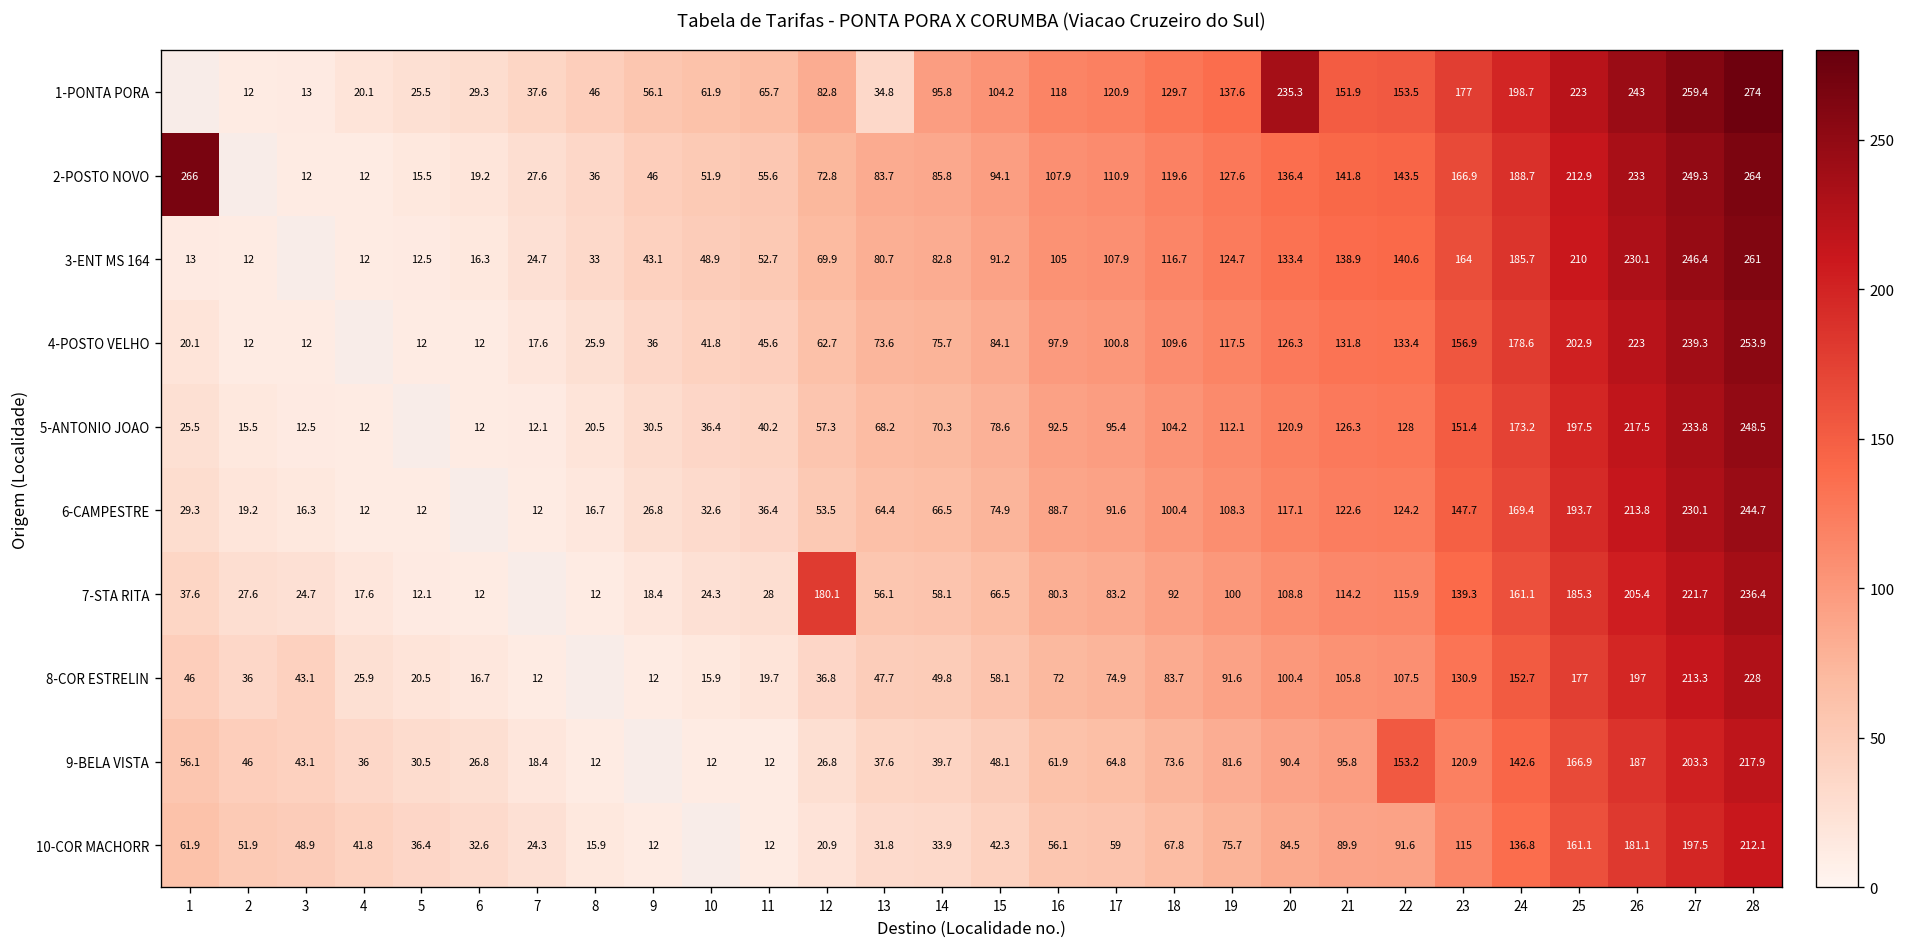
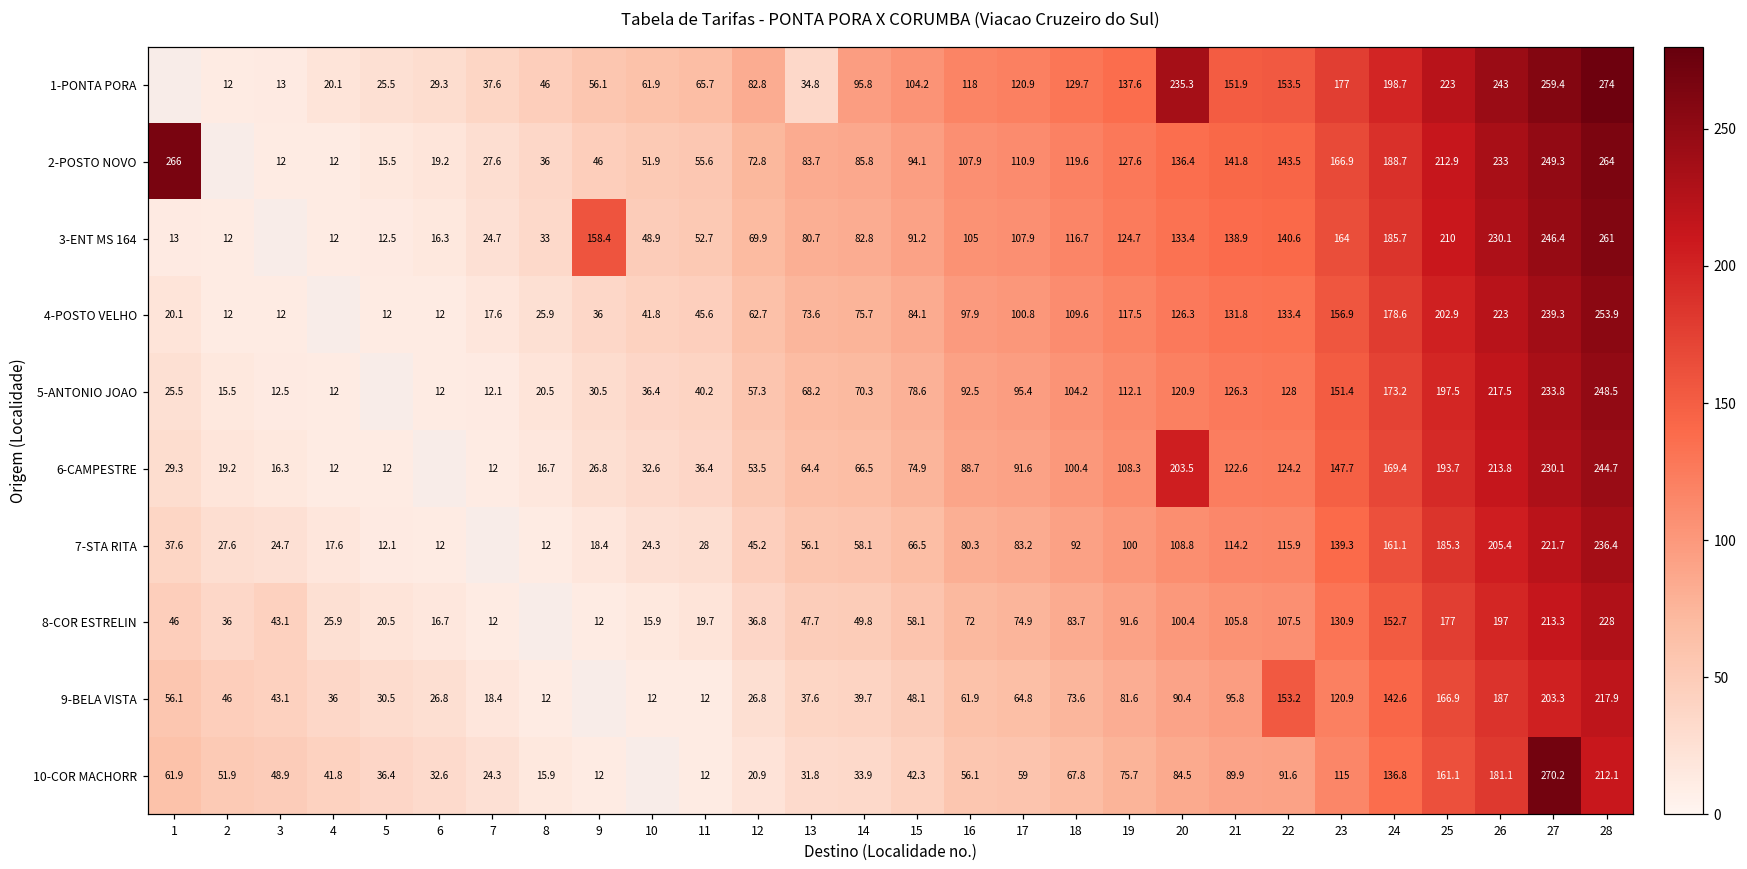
  {
    "3-ENT MS 164": {
      "1": 13,
      "2": 12,
      "4": 12,
      "5": 12.5,
      "6": 16.3,
      "7": 24.7,
      "8": 33,
-     "9": 43.1,
+     "9": 158.4,
      "10": 48.9,
      "11": 52.7,
      "12": 69.9,
      "13": 80.7,
      "14": 82.8,
      "15": 91.2,
      "16": 105,
      "17": 107.9,
      "18": 116.7,
      "19": 124.7,
      "20": 133.4,
      "21": 138.9,
      "22": 140.6,
      "23": 164,
      "24": 185.7,
      "25": 210,
      "26": 230.1,
      "27": 246.4,
      "28": 261
    },
    "6-CAMPESTRE": {
      "1": 29.3,
      "2": 19.2,
      "3": 16.3,
      "4": 12,
      "5": 12,
      "7": 12,
      "8": 16.7,
      "9": 26.8,
      "10": 32.6,
      "11": 36.4,
      "12": 53.5,
      "13": 64.4,
      "14": 66.5,
      "15": 74.9,
      "16": 88.7,
      "17": 91.6,
      "18": 100.4,
      "19": 108.3,
-     "20": 117.1,
+     "20": 203.5,
      "21": 122.6,
      "22": 124.2,
      "23": 147.7,
      "24": 169.4,
      "25": 193.7,
      "26": 213.8,
      "27": 230.1,
      "28": 244.7
    },
    "7-STA RITA": {
      "1": 37.6,
      "2": 27.6,
      "3": 24.7,
      "4": 17.6,
      "5": 12.1,
      "6": 12,
      "8": 12,
      "9": 18.4,
      "10": 24.3,
      "11": 28,
-     "12": 180.1,
+     "12": 45.2,
      "13": 56.1,
      "14": 58.1,
      "15": 66.5,
      "16": 80.3,
      "17": 83.2,
      "18": 92,
      "19": 100,
      "20": 108.8,
      "21": 114.2,
      "22": 115.9,
      "23": 139.3,
      "24": 161.1,
      "25": 185.3,
      "26": 205.4,
      "27": 221.7,
      "28": 236.4
    },
    "10-COR MACHORR": {
      "1": 61.9,
      "2": 51.9,
      "3": 48.9,
      "4": 41.8,
      "5": 36.4,
      "6": 32.6,
      "7": 24.3,
      "8": 15.9,
      "9": 12,
      "11": 12,
      "12": 20.9,
      "13": 31.8,
      "14": 33.9,
      "15": 42.3,
      "16": 56.1,
      "17": 59,
      "18": 67.8,
      "19": 75.7,
      "20": 84.5,
      "21": 89.9,
      "22": 91.6,
      "23": 115,
      "24": 136.8,
      "25": 161.1,
      "26": 181.1,
-     "27": 197.5,
+     "27": 270.2,
      "28": 212.1
    }
  }
